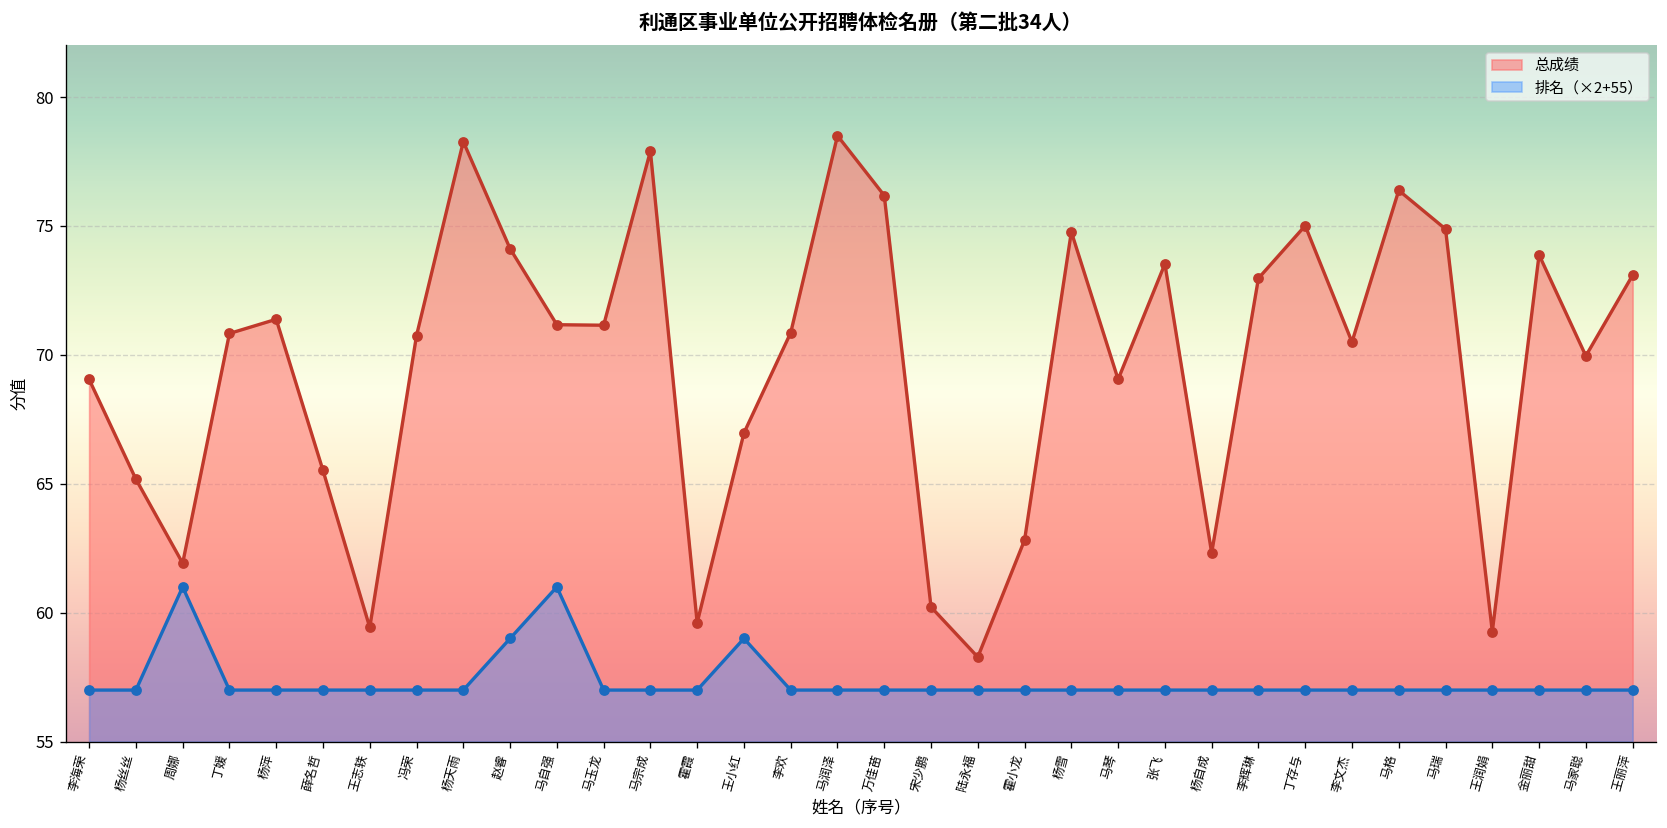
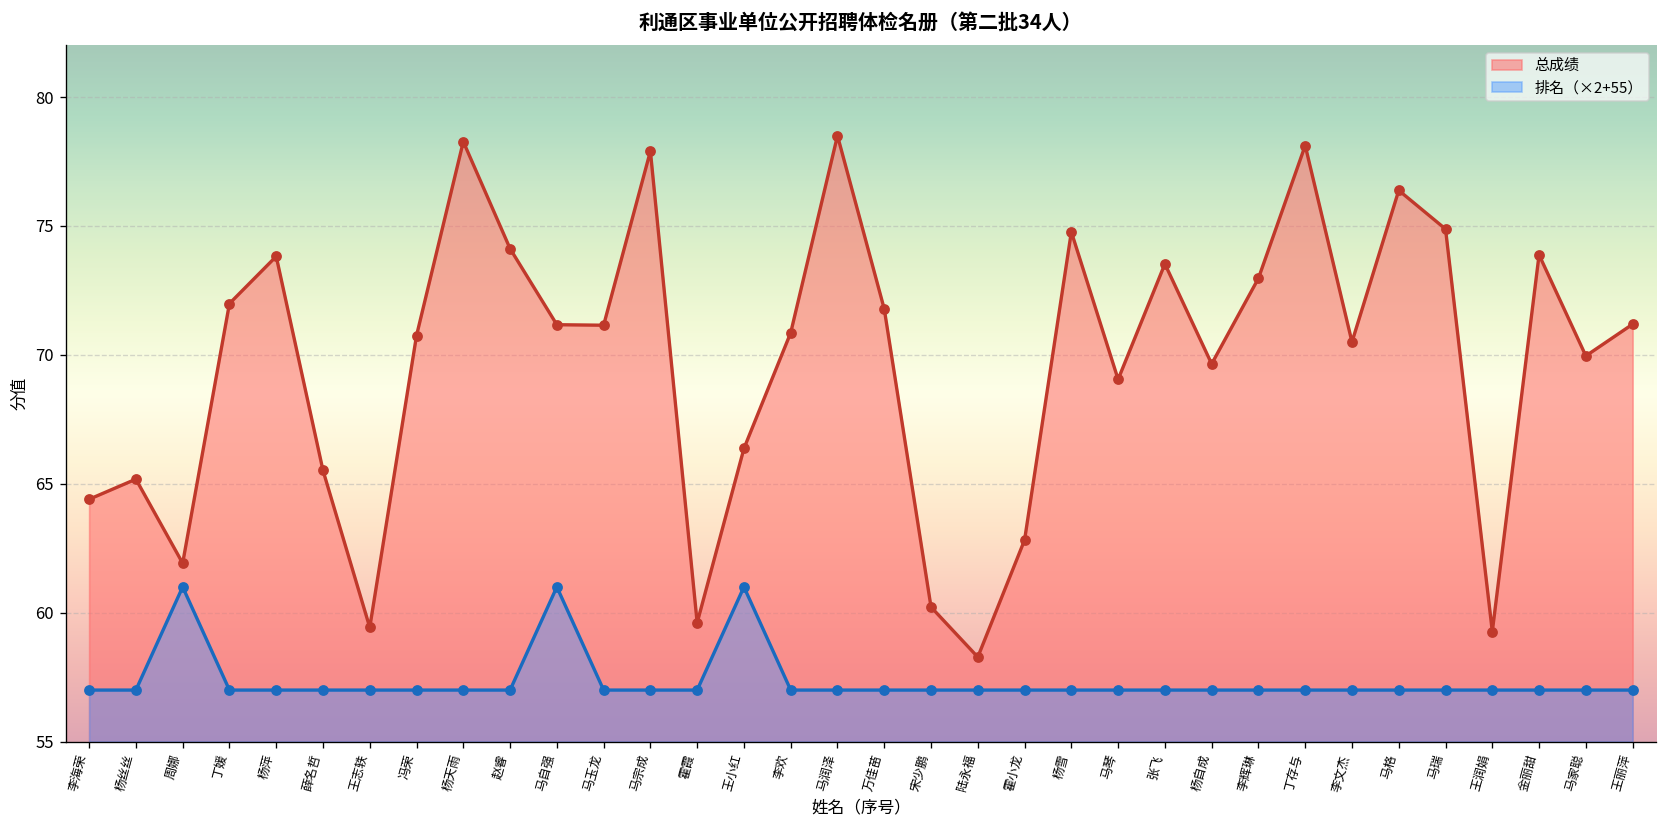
  {
    "总成绩": {
-     "李海荣": 69.1,
+     "李海荣": 64.4,
      "杨丝丝": 65.2,
      "周娜": 61.9,
-     "丁媛": 70.8,
-     "杨萍": 71.4,
+     "丁媛": 72.0,
+     "杨萍": 73.8,
      "薛名哲": 65.5,
      "王志轶": 59.4,
      "冯荣": 70.8,
      "杨天雨": 78.3,
      "赵睿": 74.1,
      "马自强": 71.2,
      "马玉龙": 71.2,
      "马宗成": 77.9,
      "霍霞": 59.6,
-     "王小红": 67.0,
+     "王小红": 66.4,
      "李欢": 70.9,
      "马润泽": 78.5,
-     "万佳苗": 76.2,
+     "万佳苗": 71.8,
      "宋少鹏": 60.2,
      "陆永福": 58.3,
      "霍小龙": 62.8,
      "杨雪": 74.8,
      "马琴": 69.1,
      "张飞": 73.5,
-     "杨自成": 62.3,
+     "杨自成": 69.7,
      "李辉琳": 73.0,
-     "丁存与": 75.0,
+     "丁存与": 78.1,
      "李文杰": 70.5,
      "马格": 76.4,
      "马瑞": 74.9,
      "王润娟": 59.3,
      "金丽甜": 73.9,
      "马家聪": 70.0,
-     "王丽萍": 73.1
+     "王丽萍": 71.2
    },
    "排名（×2+55）": {
      "李海荣": 57.0,
      "杨丝丝": 57.0,
      "周娜": 61.0,
      "丁媛": 57.0,
      "杨萍": 57.0,
      "薛名哲": 57.0,
      "王志轶": 57.0,
      "冯荣": 57.0,
      "杨天雨": 57.0,
-     "赵睿": 59.0,
+     "赵睿": 57.0,
      "马自强": 61.0,
      "马玉龙": 57.0,
      "马宗成": 57.0,
      "霍霞": 57.0,
-     "王小红": 59.0,
+     "王小红": 61.0,
      "李欢": 57.0,
      "马润泽": 57.0,
      "万佳苗": 57.0,
      "宋少鹏": 57.0,
      "陆永福": 57.0,
      "霍小龙": 57.0,
      "杨雪": 57.0,
      "马琴": 57.0,
      "张飞": 57.0,
      "杨自成": 57.0,
      "李辉琳": 57.0,
      "丁存与": 57.0,
      "李文杰": 57.0,
      "马格": 57.0,
      "马瑞": 57.0,
      "王润娟": 57.0,
      "金丽甜": 57.0,
      "马家聪": 57.0,
      "王丽萍": 57.0
    }
  }
